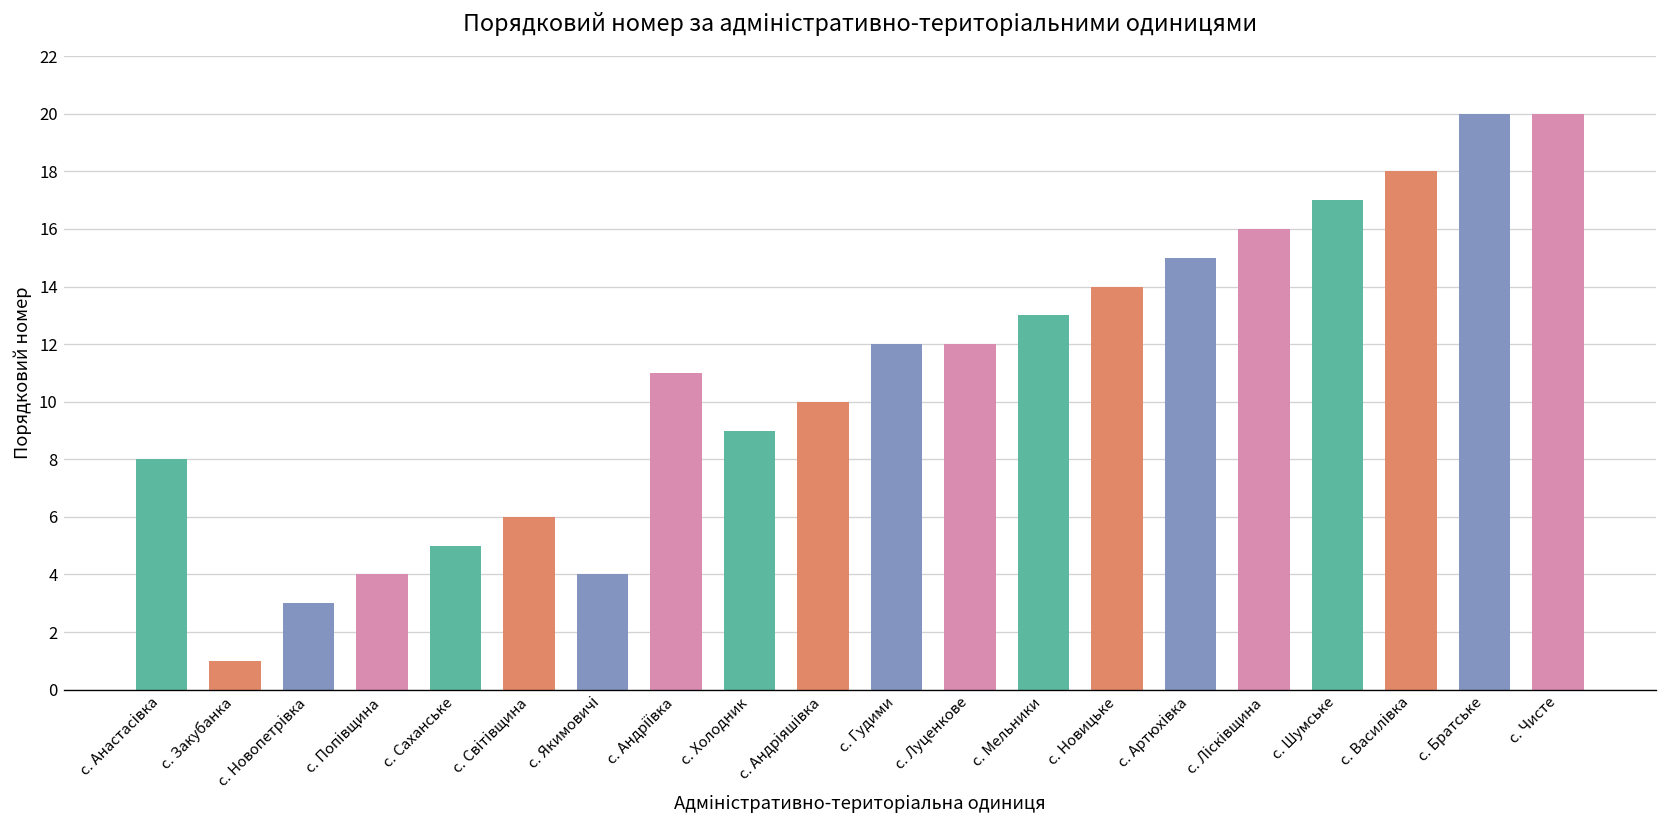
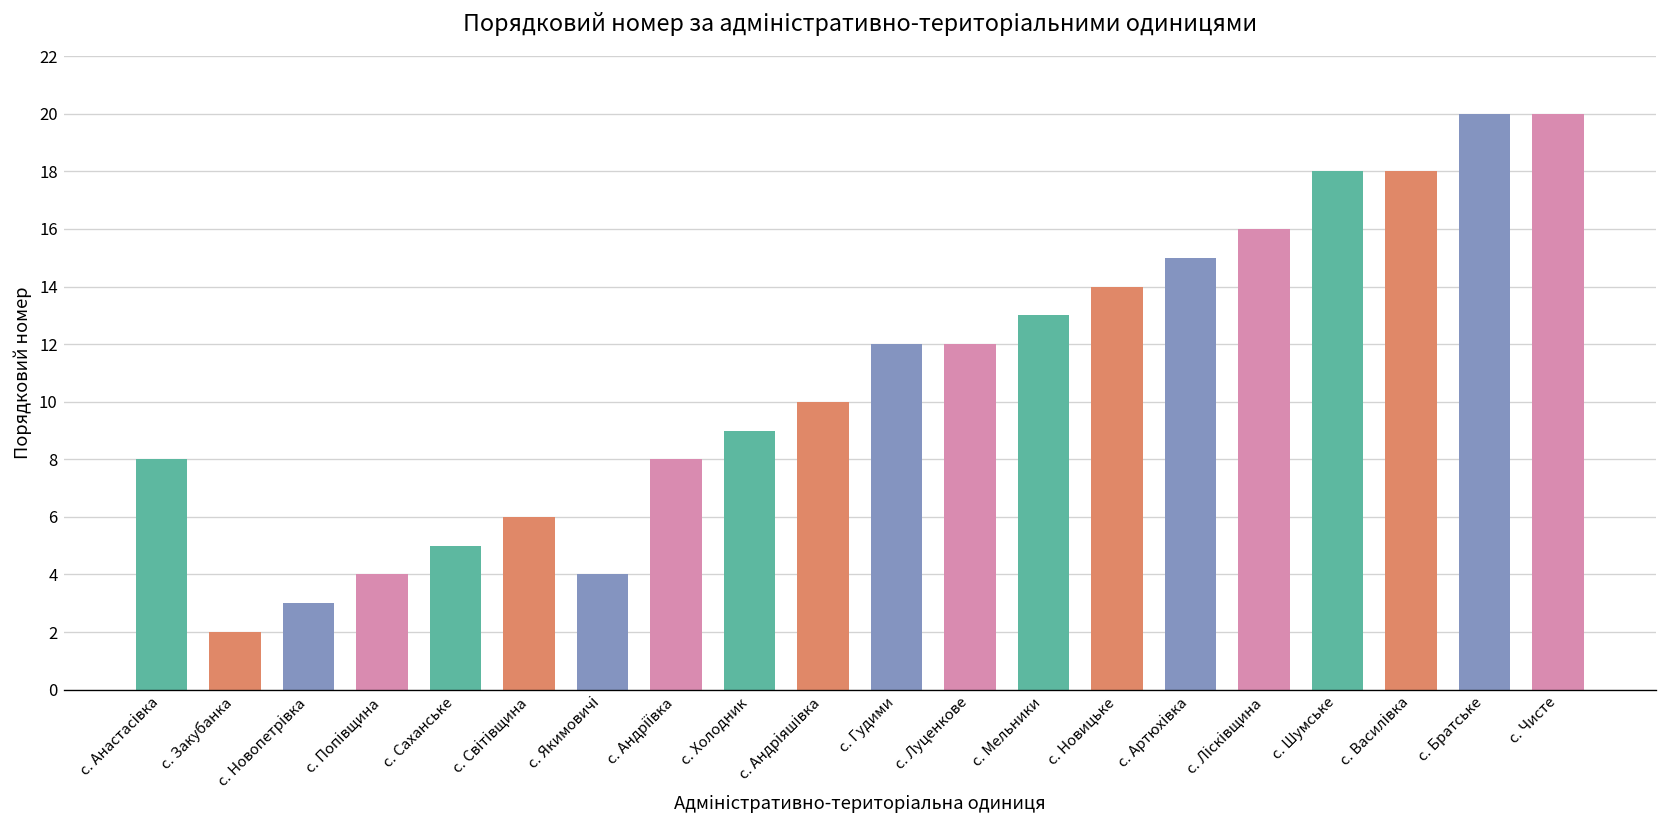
  {
    "с. Анастасівка": 8,
-   "с. Закубанка": 1,
+   "с. Закубанка": 2,
    "с. Новопетрівка": 3,
    "с. Попівщина": 4,
    "с. Саханське": 5,
    "с. Світівщина": 6,
    "с. Якимовичі": 4,
-   "с. Андріївка": 11,
+   "с. Андріївка": 8,
    "с. Холодник": 9,
    "с. Андріяшівка": 10,
    "с. Гудими": 12,
    "с. Луценкове": 12,
    "с. Мельники": 13,
    "с. Новицьке": 14,
    "с. Артюхівка": 15,
    "с. Лісківщина": 16,
-   "с. Шумське": 17,
+   "с. Шумське": 18,
    "с. Василівка": 18,
    "с. Братське": 20,
    "с. Чисте": 20
  }
